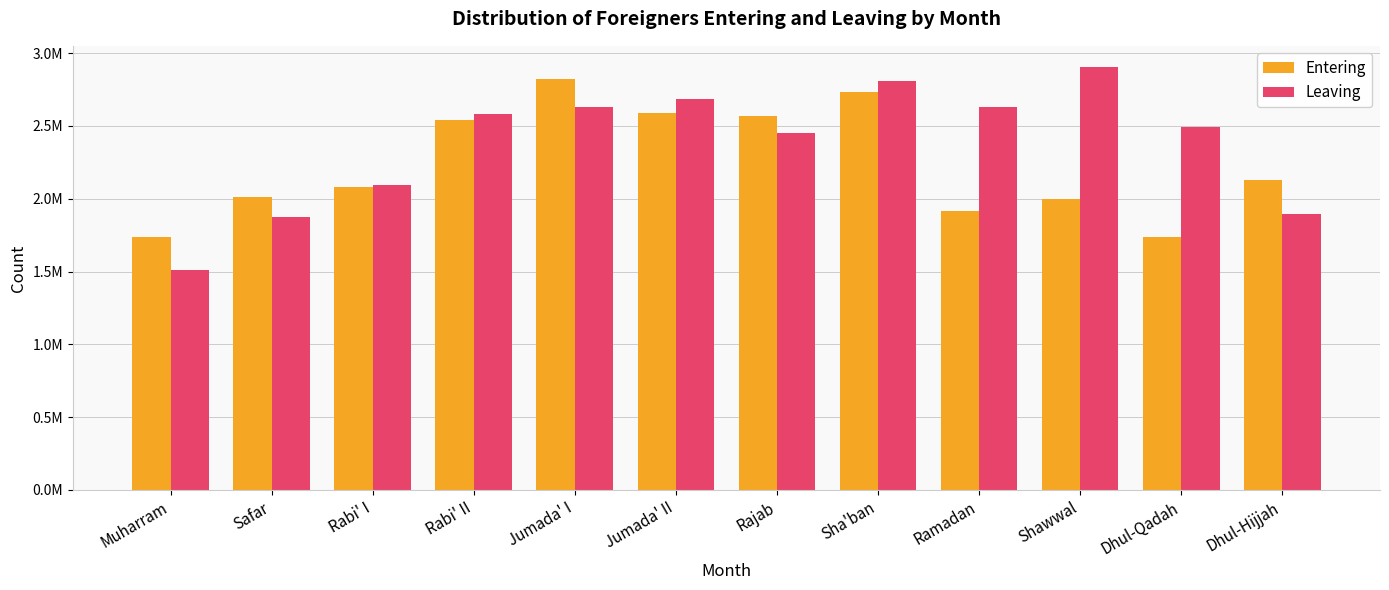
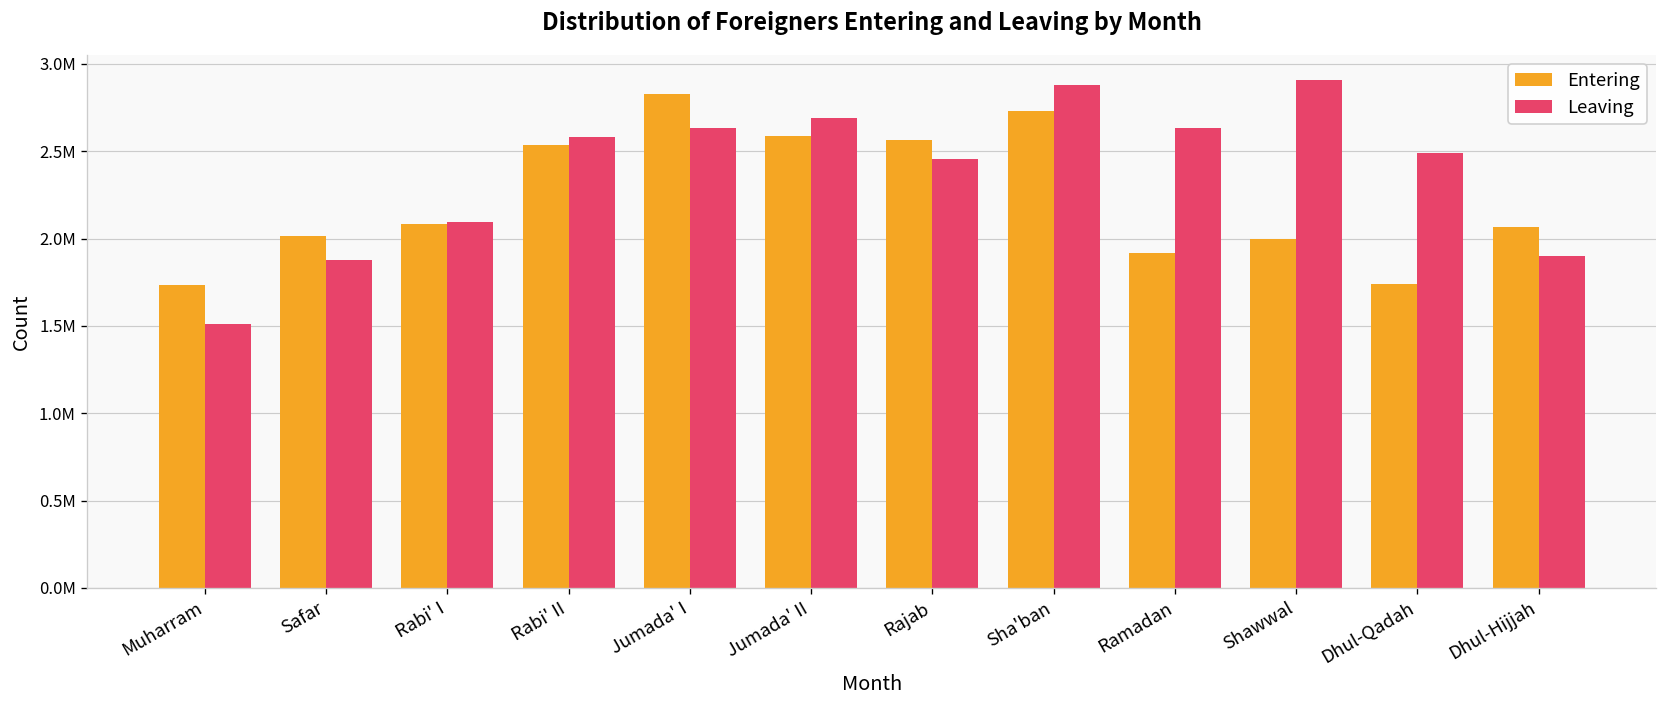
  {
    "Entering": {
      "Muharram": 1740000,
      "Safar": 2010000,
      "Rabi' I": 2080000,
      "Rabi' II": 2540000,
      "Jumada' I": 2820000,
      "Jumada' II": 2590000,
      "Rajab": 2570000,
      "Sha'ban": 2730000,
      "Ramadan": 1920000,
      "Shawwal": 2000000,
      "Dhul-Qadah": 1740000,
-     "Dhul-Hijjah": 2130000
+     "Dhul-Hijjah": 2070000
    },
    "Leaving": {
      "Muharram": 1510000,
      "Safar": 1880000,
      "Rabi' I": 2090000,
      "Rabi' II": 2580000,
      "Jumada' I": 2630000,
      "Jumada' II": 2690000,
      "Rajab": 2450000,
-     "Sha'ban": 2810000,
+     "Sha'ban": 2880000,
      "Ramadan": 2630000,
      "Shawwal": 2910000,
      "Dhul-Qadah": 2490000,
      "Dhul-Hijjah": 1900000
    }
  }
